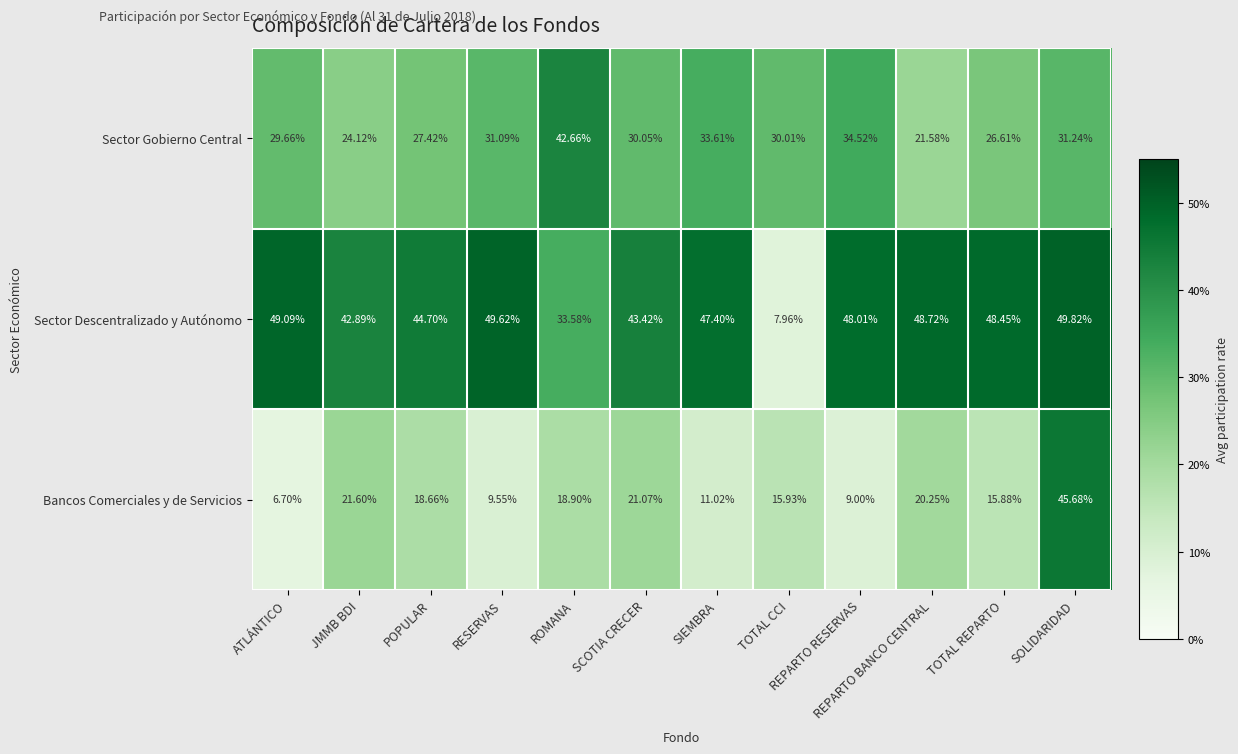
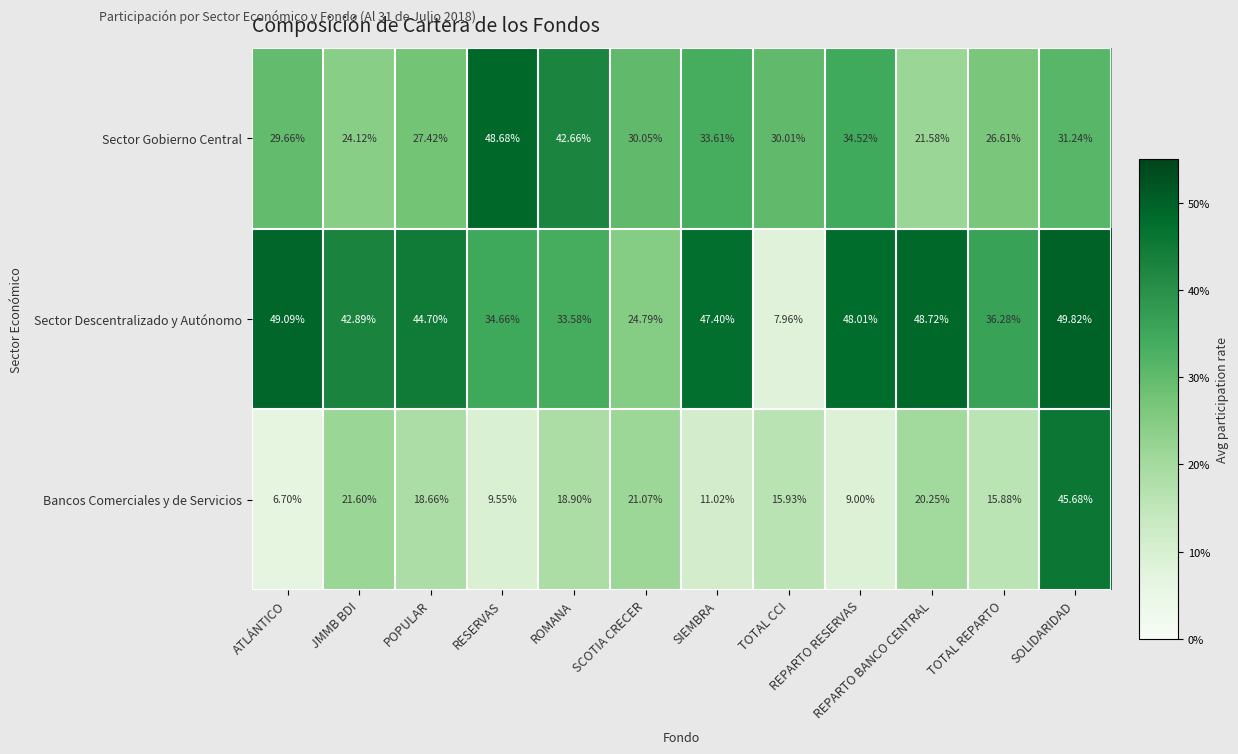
  {
    "Sector Gobierno Central": {
      "ATLÁNTICO": "29.66%",
      "JMMB BDI": "24.12%",
      "POPULAR": "27.42%",
-     "RESERVAS": "31.09%",
+     "RESERVAS": "48.68%",
      "ROMANA": "42.66%",
      "SCOTIA CRECER": "30.05%",
      "SIEMBRA": "33.61%",
      "TOTAL CCI": "30.01%",
      "REPARTO RESERVAS": "34.52%",
      "REPARTO BANCO CENTRAL": "21.58%",
      "TOTAL REPARTO": "26.61%",
      "SOLIDARIDAD": "31.24%"
    },
    "Sector Descentralizado y Autónomo": {
      "ATLÁNTICO": "49.09%",
      "JMMB BDI": "42.89%",
      "POPULAR": "44.70%",
-     "RESERVAS": "49.62%",
+     "RESERVAS": "34.66%",
      "ROMANA": "33.58%",
-     "SCOTIA CRECER": "43.42%",
+     "SCOTIA CRECER": "24.79%",
      "SIEMBRA": "47.40%",
      "TOTAL CCI": "7.96%",
      "REPARTO RESERVAS": "48.01%",
      "REPARTO BANCO CENTRAL": "48.72%",
-     "TOTAL REPARTO": "48.45%",
+     "TOTAL REPARTO": "36.28%",
      "SOLIDARIDAD": "49.82%"
    },
    "Bancos Comerciales y de Servicios": {
      "ATLÁNTICO": "6.70%",
      "JMMB BDI": "21.60%",
      "POPULAR": "18.66%",
      "RESERVAS": "9.55%",
      "ROMANA": "18.90%",
      "SCOTIA CRECER": "21.07%",
      "SIEMBRA": "11.02%",
      "TOTAL CCI": "15.93%",
      "REPARTO RESERVAS": "9.00%",
      "REPARTO BANCO CENTRAL": "20.25%",
      "TOTAL REPARTO": "15.88%",
      "SOLIDARIDAD": "45.68%"
    }
  }
